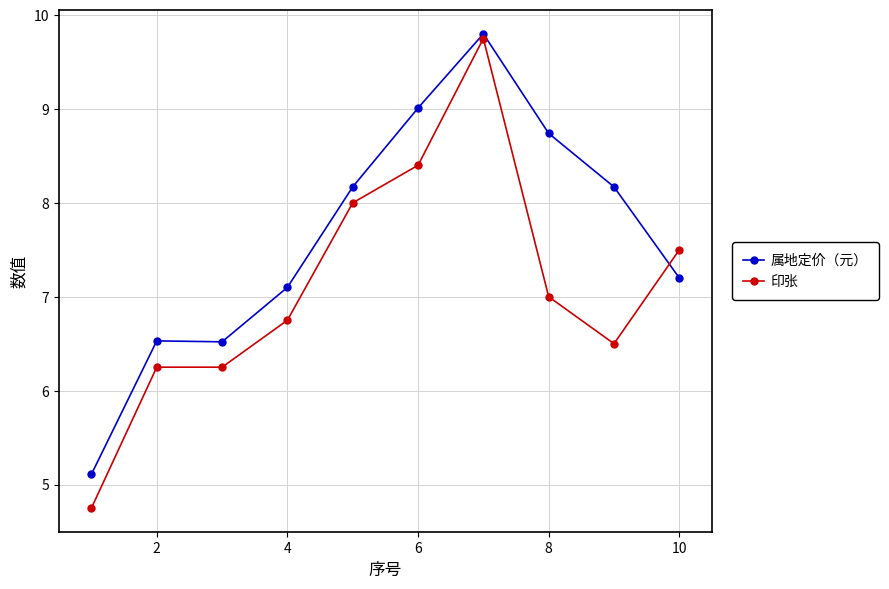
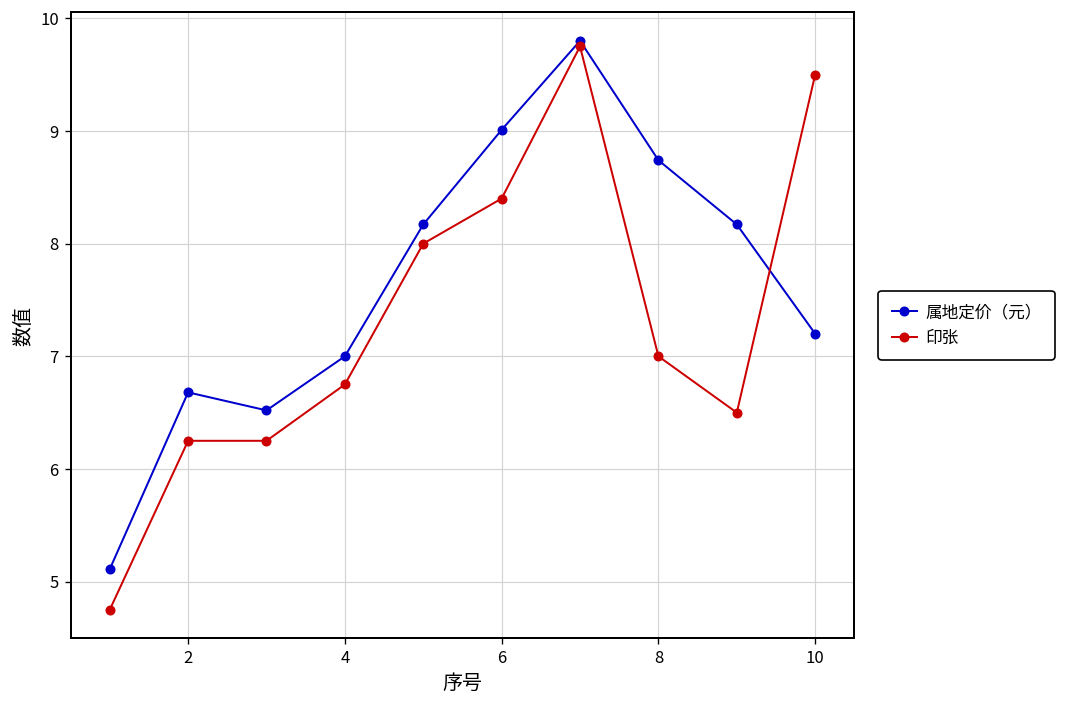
  {
    "属地定价（元）": {
-     "2": 6.5,
-     "4": 7.1,
+     "2": 6.7,
+     "4": 7.0,
      "6": 9.0,
      "8": 8.7,
      "10": 7.2
    },
    "印张": {
      "2": 6.3,
      "4": 6.8,
      "6": 8.4,
      "8": 7.0,
-     "10": 7.5
+     "10": 9.5
    }
  }
